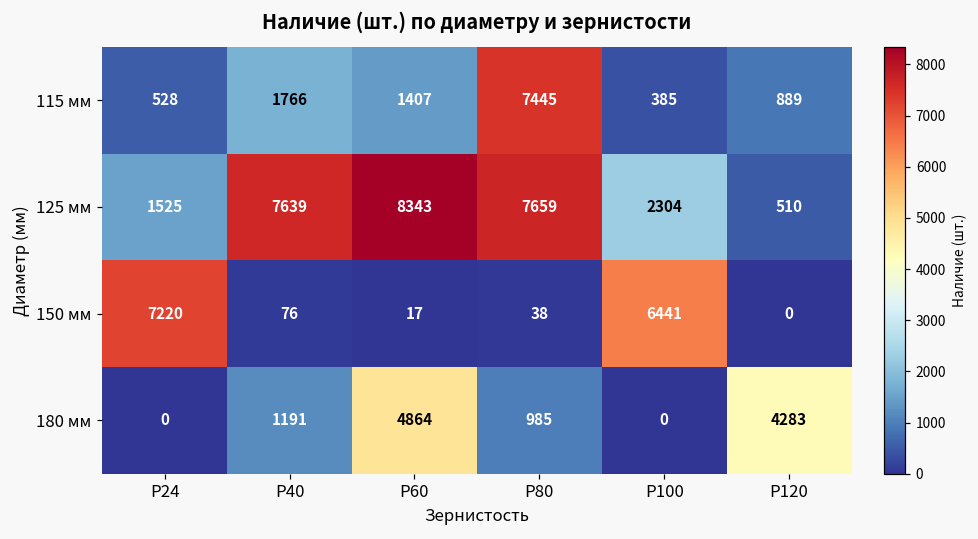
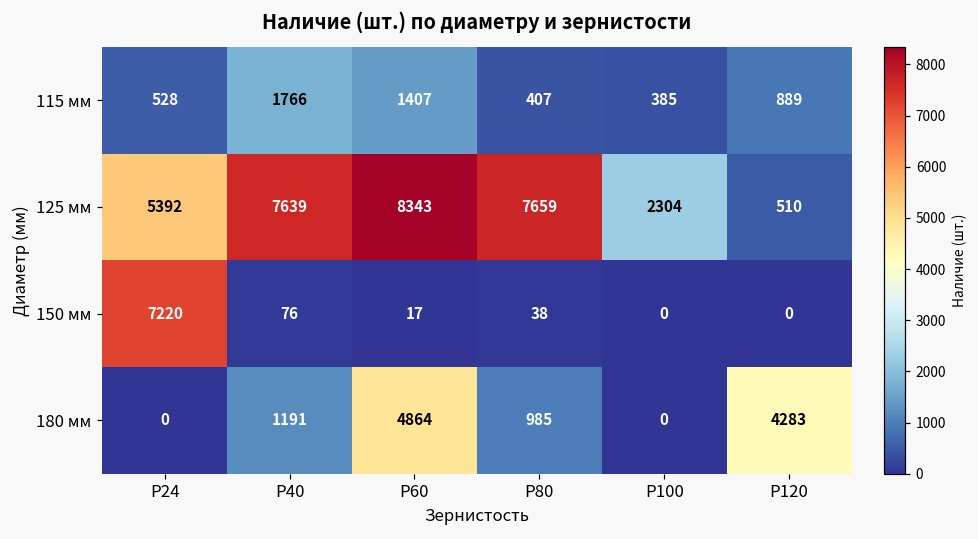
  {
    "115 мм": {
      "P24": 528,
      "P40": 1766,
      "P60": 1407,
-     "P80": 7445,
+     "P80": 407,
      "P100": 385,
      "P120": 889
    },
    "125 мм": {
-     "P24": 1525,
+     "P24": 5392,
      "P40": 7639,
      "P60": 8343,
      "P80": 7659,
      "P100": 2304,
      "P120": 510
    },
    "150 мм": {
      "P24": 7220,
      "P40": 76,
      "P60": 17,
      "P80": 38,
-     "P100": 6441,
+     "P100": 0,
      "P120": 0
    },
    "180 мм": {
      "P24": 0,
      "P40": 1191,
      "P60": 4864,
      "P80": 985,
      "P100": 0,
      "P120": 4283
    }
  }
